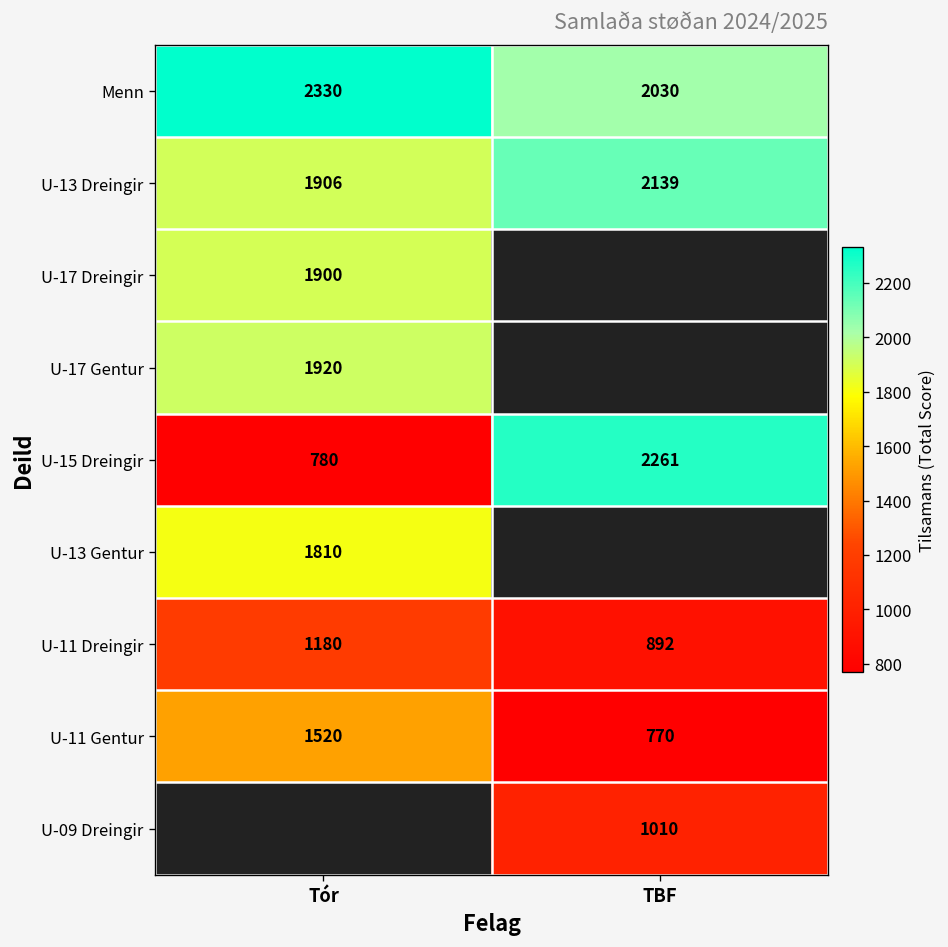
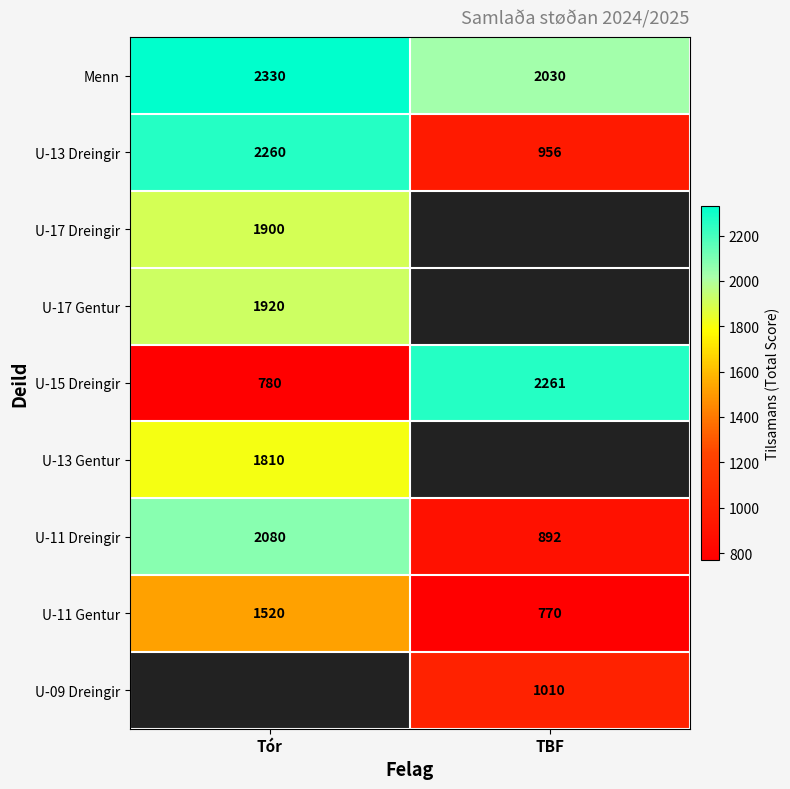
  {
    "Menn": {
      "Tór": 2330,
      "TBF": 2030
    },
    "U-13 Dreingir": {
-     "Tór": 1906,
-     "TBF": 2139
+     "Tór": 2260,
+     "TBF": 956
    },
    "U-17 Dreingir": {
      "Tór": 1900
    },
    "U-17 Gentur": {
      "Tór": 1920
    },
    "U-15 Dreingir": {
      "Tór": 780,
      "TBF": 2261
    },
    "U-13 Gentur": {
      "Tór": 1810
    },
    "U-11 Dreingir": {
-     "Tór": 1180,
+     "Tór": 2080,
      "TBF": 892
    },
    "U-11 Gentur": {
      "Tór": 1520,
      "TBF": 770
    },
    "U-09 Dreingir": {
      "TBF": 1010
    }
  }
